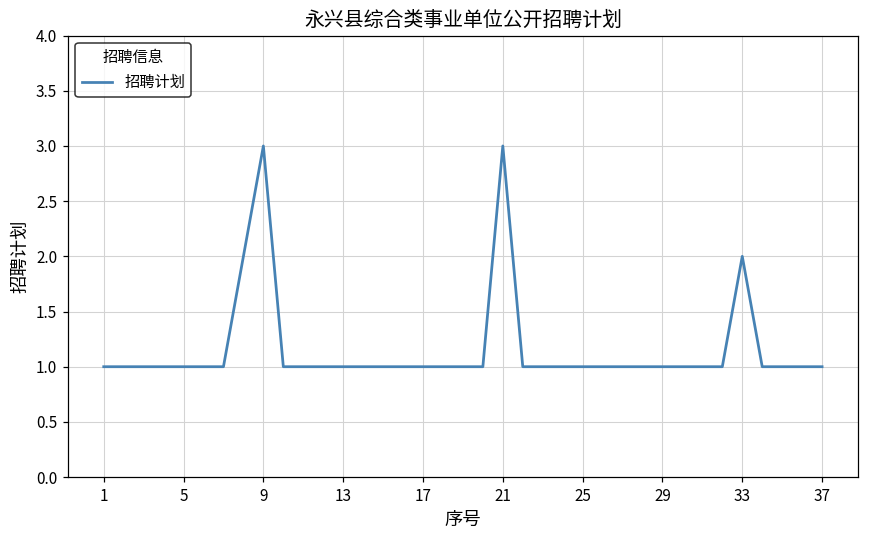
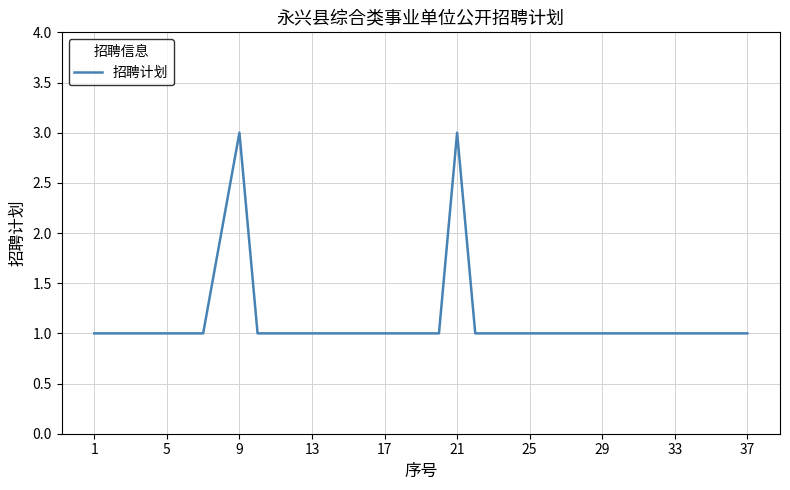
  {
    "1": 1,
    "5": 1,
    "9": 3,
    "13": 1,
    "17": 1,
    "21": 3,
    "25": 1,
    "29": 1,
-   "33": 2,
+   "33": 1,
    "37": 1
  }
